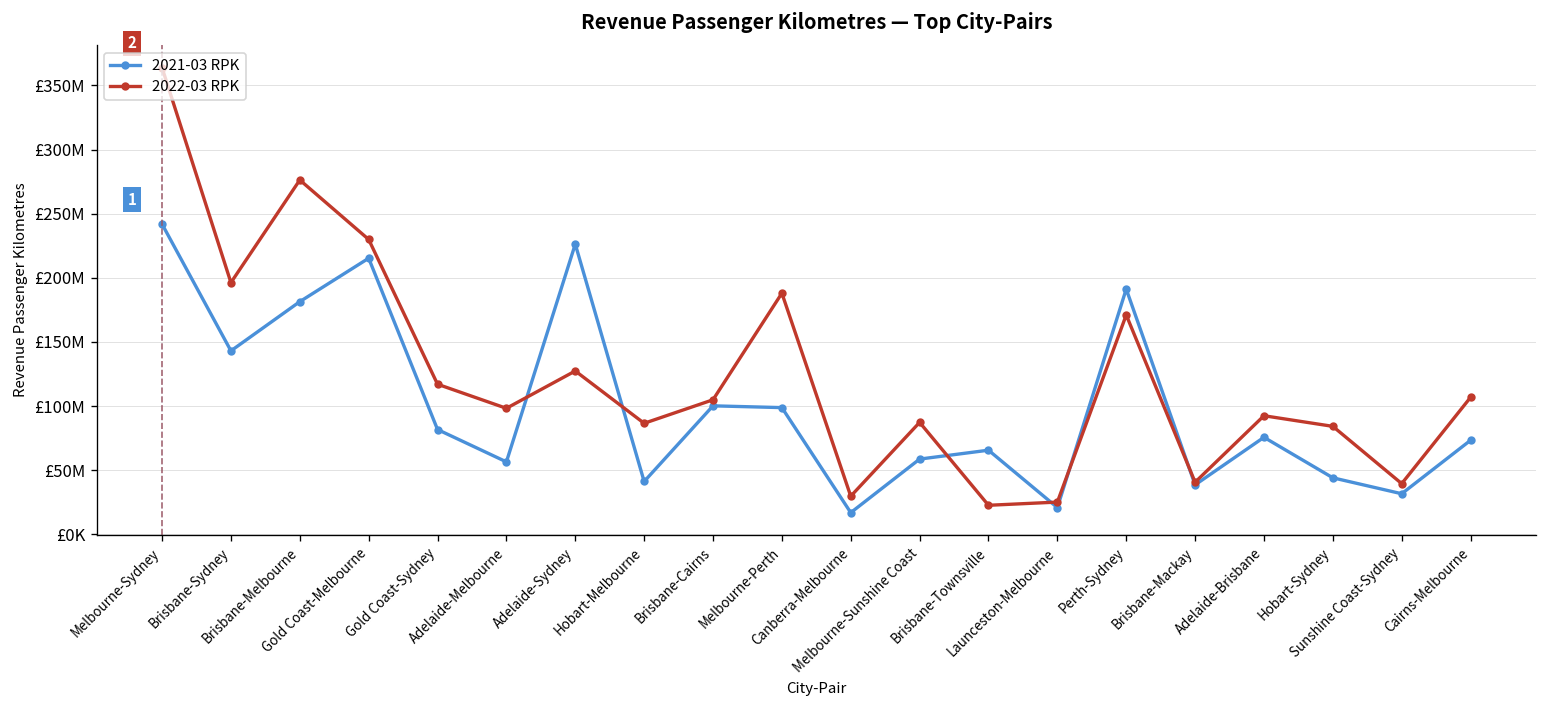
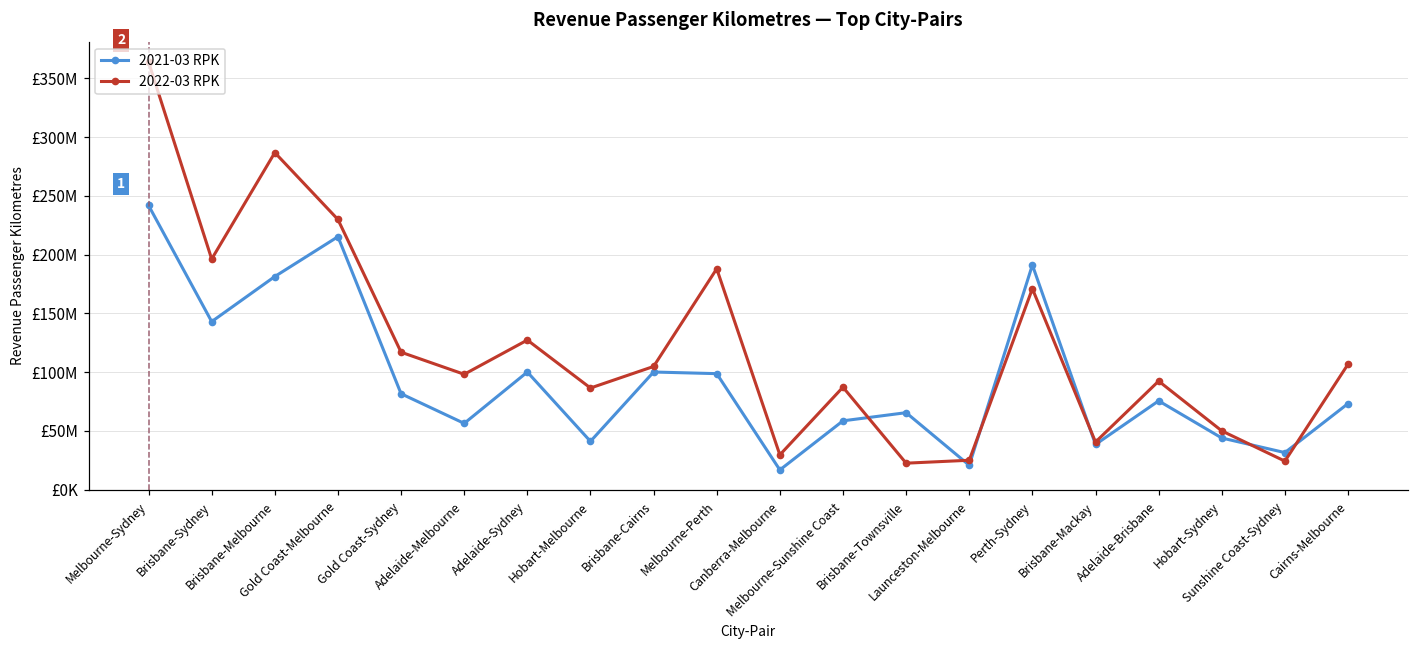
  {
    "2021-03 RPK": {
      "Brisbane-Sydney": "£143000000",
      "Brisbane-Melbourne": "£181000000",
      "Gold Coast-Melbourne": "£215000000",
      "Gold Coast-Sydney": "£82000000",
      "Adelaide-Melbourne": "£56000000",
-     "Adelaide-Sydney": "£226000000",
+     "Adelaide-Sydney": "£100000000",
      "Hobart-Melbourne": "£41000000",
      "Brisbane-Cairns": "£100000000",
      "Melbourne-Perth": "£99000000",
      "Canberra-Melbourne": "£17000000",
      "Melbourne-Sunshine Coast": "£59000000",
      "Brisbane-Townsville": "£66000000",
      "Launceston-Melbourne": "£21000000",
      "Perth-Sydney": "£191000000",
      "Adelaide-Brisbane": "£76000000",
      "Hobart-Sydney": "£44000000",
      "Sunshine Coast-Sydney": "£32000000",
      "Cairns-Melbourne": "£73000000"
    },
    "2022-03 RPK": {
      "Brisbane-Sydney": "£196000000",
-     "Brisbane-Melbourne": "£276000000",
+     "Brisbane-Melbourne": "£287000000",
      "Gold Coast-Melbourne": "£230000000",
      "Gold Coast-Sydney": "£117000000",
      "Adelaide-Melbourne": "£98000000",
      "Adelaide-Sydney": "£127000000",
      "Hobart-Melbourne": "£87000000",
      "Brisbane-Cairns": "£105000000",
      "Melbourne-Perth": "£188000000",
      "Canberra-Melbourne": "£30000000",
      "Melbourne-Sunshine Coast": "£87000000",
      "Brisbane-Townsville": "£23000000",
      "Launceston-Melbourne": "£25000000",
      "Perth-Sydney": "£171000000",
      "Adelaide-Brisbane": "£92000000",
-     "Hobart-Sydney": "£84000000",
-     "Sunshine Coast-Sydney": "£40000000",
+     "Hobart-Sydney": "£50000000",
+     "Sunshine Coast-Sydney": "£24000000",
      "Cairns-Melbourne": "£107000000"
    }
  }
